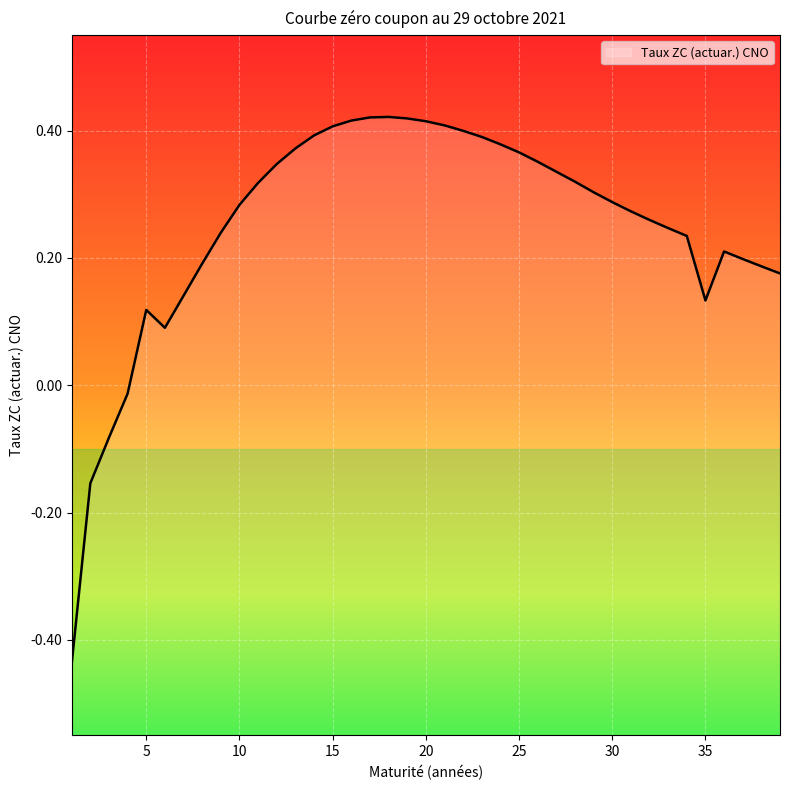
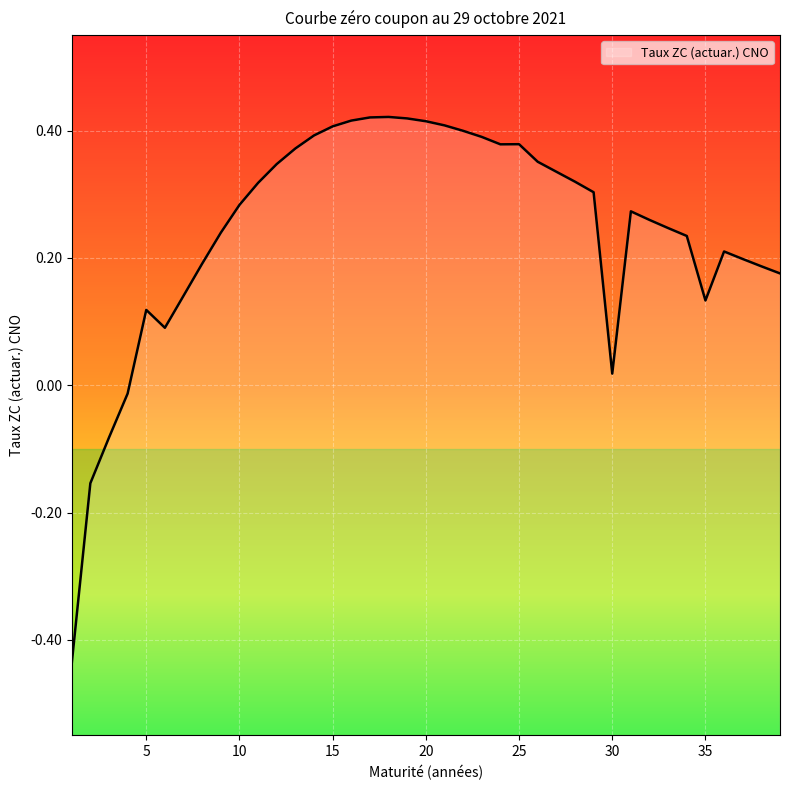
  {
    "5": 0.12,
    "10": 0.28,
    "15": 0.41,
    "20": 0.41,
-   "25": 0.37,
-   "30": 0.29,
+   "25": 0.38,
+   "30": 0.02,
    "35": 0.13
  }
